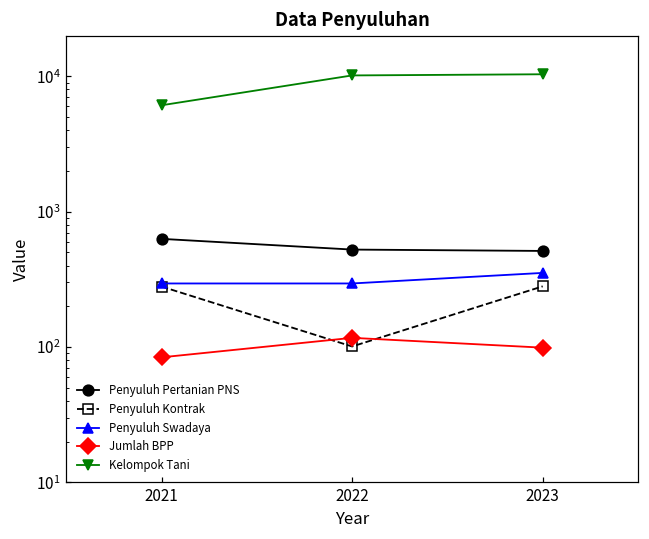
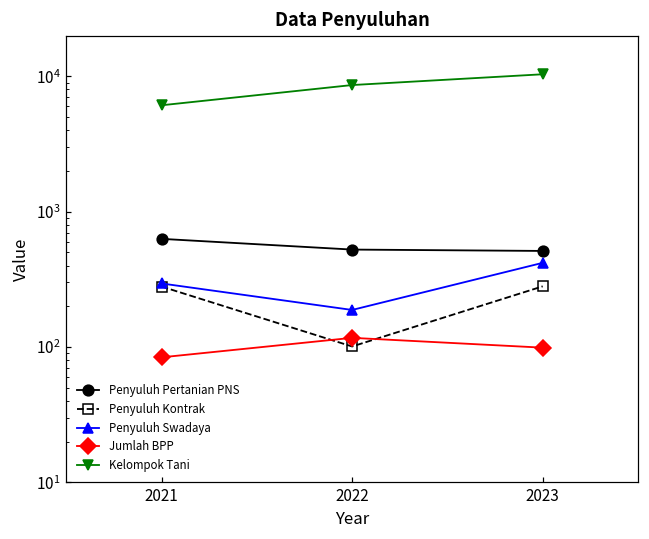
  {
    "Penyuluh Swadaya": {
      "2021": 300,
-     "2022": 300,
-     "2023": 350
+     "2022": 190,
+     "2023": 420
    },
    "Jumlah BPP": {
      "2021": 80,
      "2022": 120,
      "2023": 100
    },
    "Kelompok Tani": {
      "2021": 6000,
-     "2022": 10000,
+     "2022": 9000,
      "2023": 10000
    }
  }
